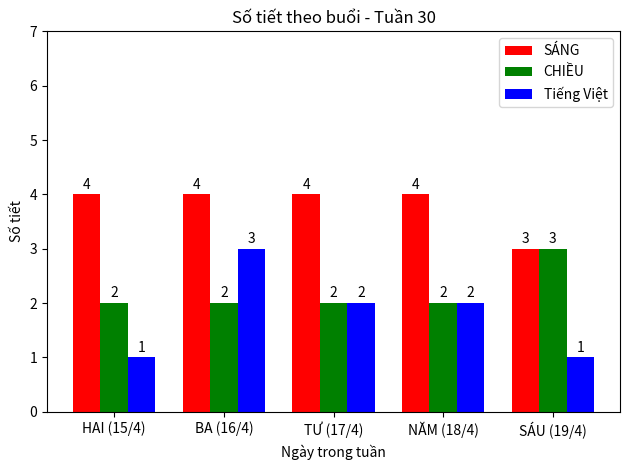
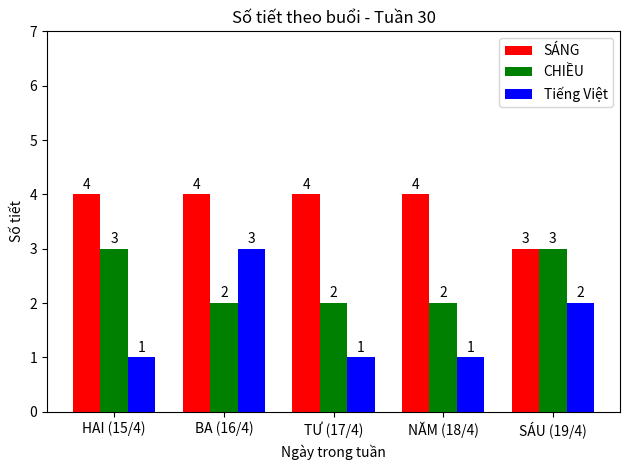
  {
    "SÁNG": {
      "HAI (15/4)": 4,
      "BA (16/4)": 4,
      "TƯ (17/4)": 4,
      "NĂM (18/4)": 4,
      "SÁU (19/4)": 3
    },
    "CHIỀU": {
-     "HAI (15/4)": 2,
+     "HAI (15/4)": 3,
      "BA (16/4)": 2,
      "TƯ (17/4)": 2,
      "NĂM (18/4)": 2,
      "SÁU (19/4)": 3
    },
    "Tiếng Việt": {
      "HAI (15/4)": 1,
      "BA (16/4)": 3,
-     "TƯ (17/4)": 2,
-     "NĂM (18/4)": 2,
-     "SÁU (19/4)": 1
+     "TƯ (17/4)": 1,
+     "NĂM (18/4)": 1,
+     "SÁU (19/4)": 2
    }
  }
